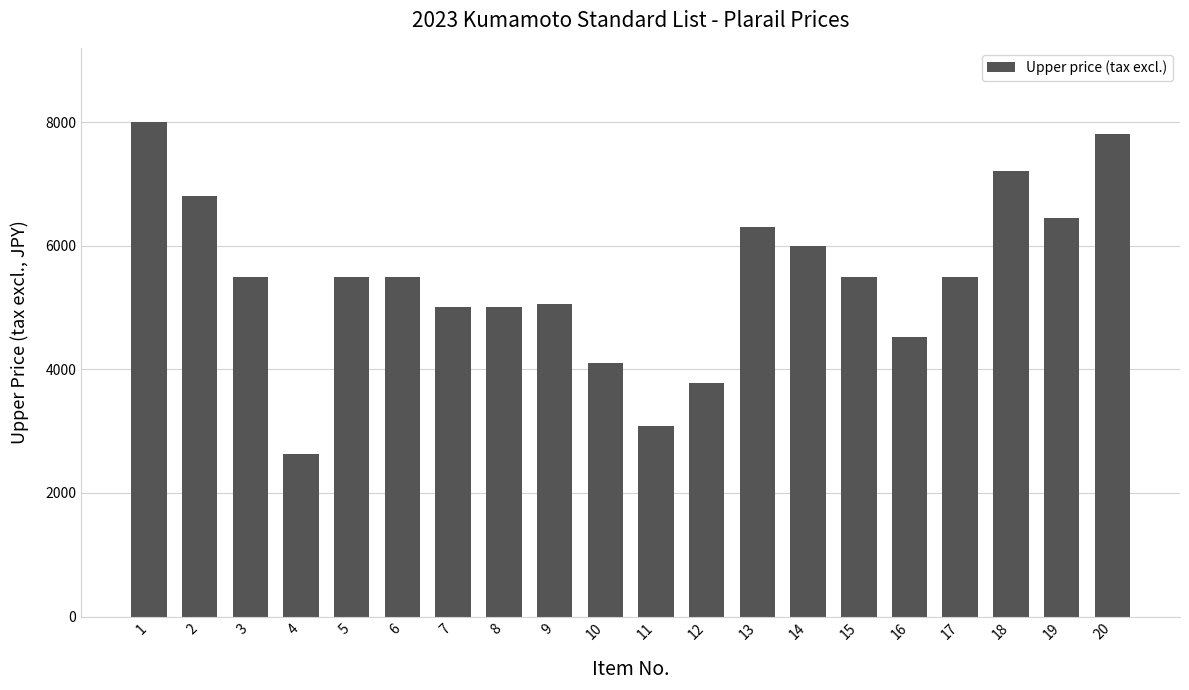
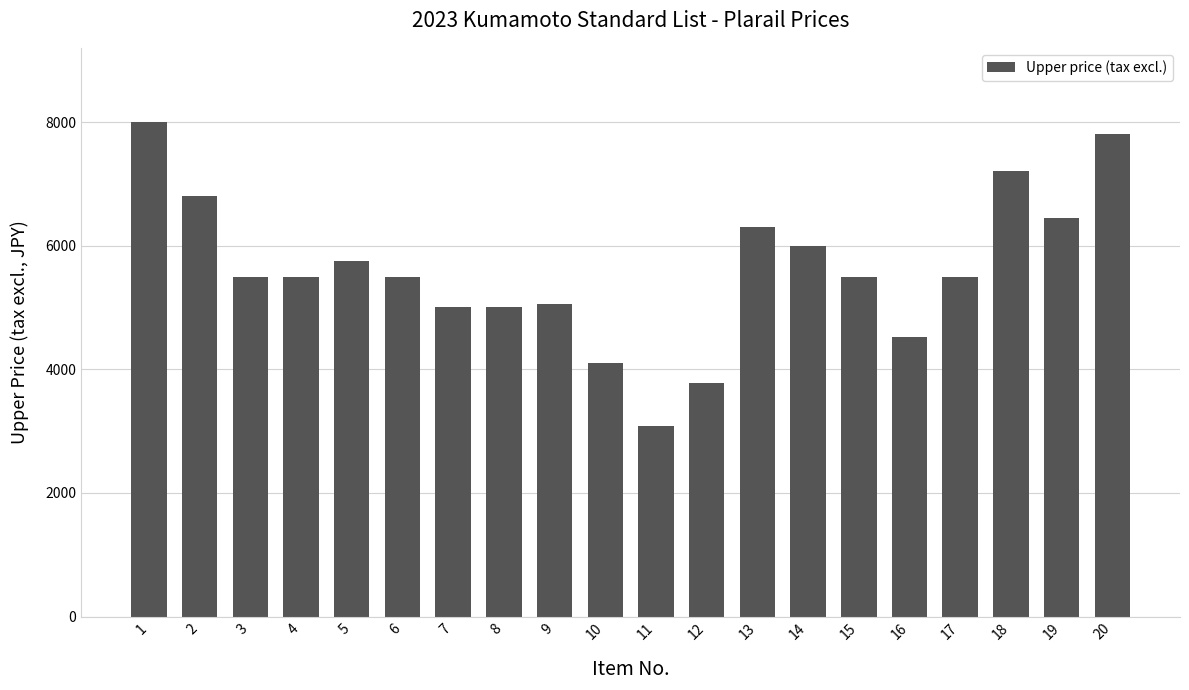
  {
    "1": 8000,
    "2": 6800,
    "3": 5500,
-   "4": 2600,
-   "5": 5500,
+   "4": 5500,
+   "5": 5700,
    "6": 5500,
    "7": 5000,
    "8": 5000,
    "9": 5100,
    "10": 4100,
    "11": 3100,
    "12": 3800,
    "13": 6300,
    "14": 6000,
    "15": 5500,
    "16": 4500,
    "17": 5500,
    "18": 7200,
    "19": 6500,
    "20": 7800
  }
